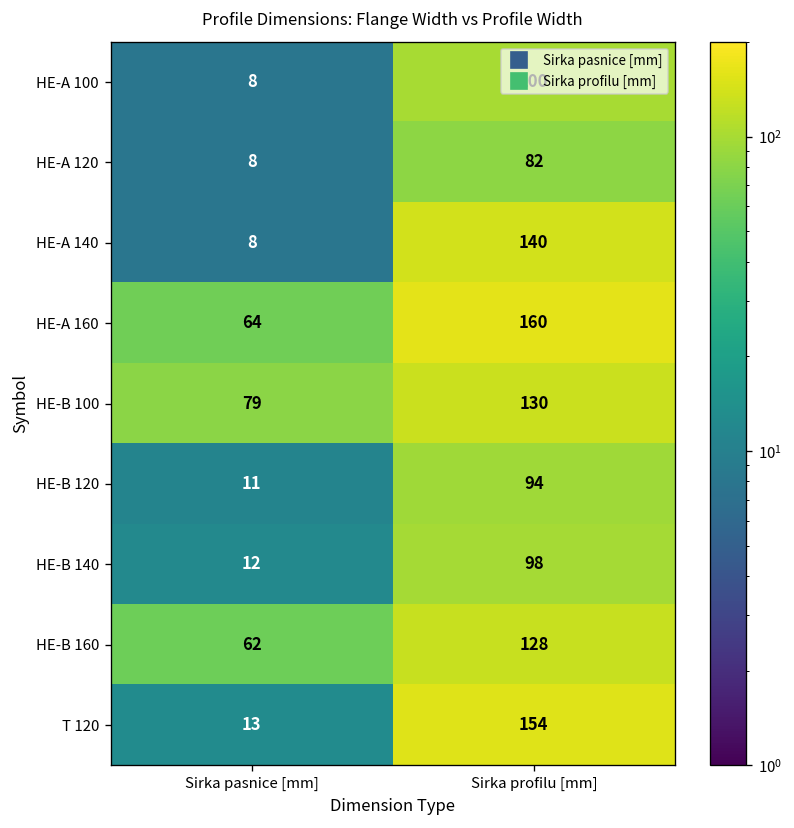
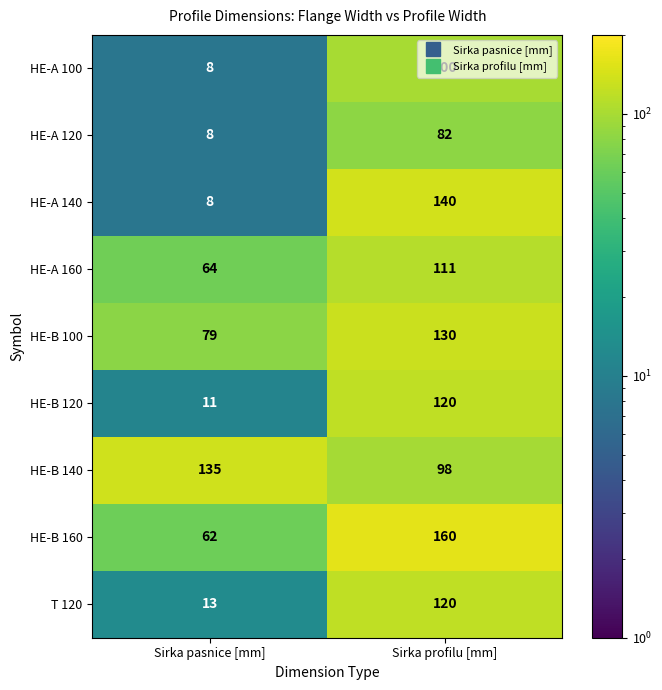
  {
    "HE-A 100": {
      "Sirka pasnice [mm]": 8
    },
    "HE-A 120": {
      "Sirka pasnice [mm]": 8,
      "Sirka profilu [mm]": 82
    },
    "HE-A 140": {
      "Sirka pasnice [mm]": 8,
      "Sirka profilu [mm]": 140
    },
    "HE-A 160": {
      "Sirka pasnice [mm]": 64,
-     "Sirka profilu [mm]": 160
+     "Sirka profilu [mm]": 111
    },
    "HE-B 100": {
      "Sirka pasnice [mm]": 79,
      "Sirka profilu [mm]": 130
    },
    "HE-B 120": {
      "Sirka pasnice [mm]": 11,
-     "Sirka profilu [mm]": 94
+     "Sirka profilu [mm]": 120
    },
    "HE-B 140": {
-     "Sirka pasnice [mm]": 12,
+     "Sirka pasnice [mm]": 135,
      "Sirka profilu [mm]": 98
    },
    "HE-B 160": {
      "Sirka pasnice [mm]": 62,
-     "Sirka profilu [mm]": 128
+     "Sirka profilu [mm]": 160
    },
    "T 120": {
      "Sirka pasnice [mm]": 13,
-     "Sirka profilu [mm]": 154
+     "Sirka profilu [mm]": 120
    }
  }
